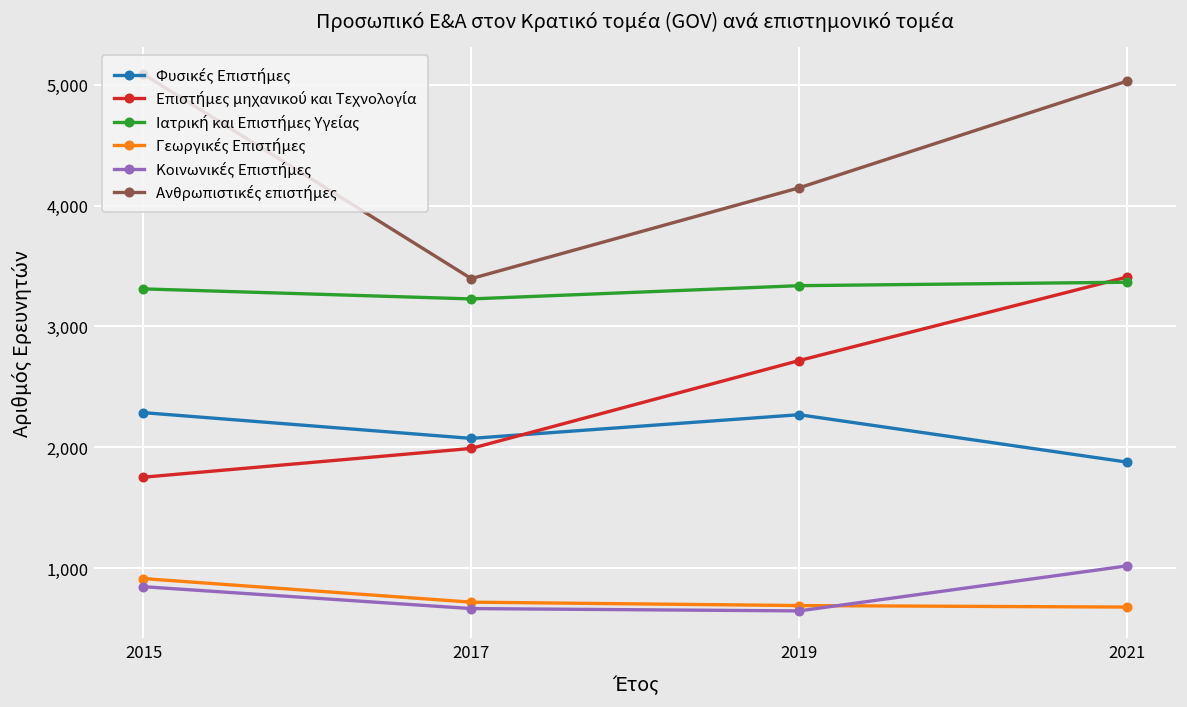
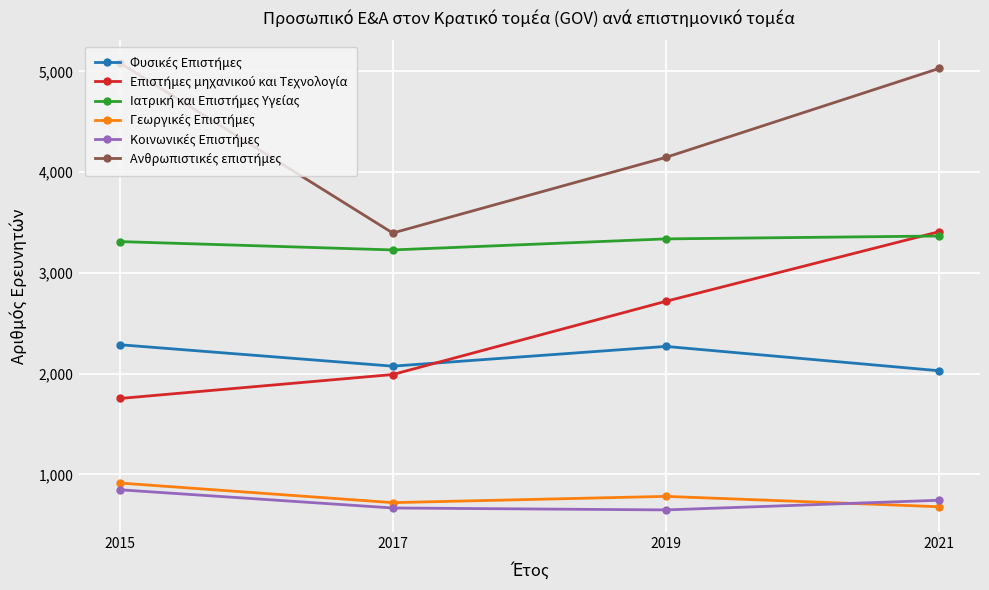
  {
    "Φυσικές Επιστήμες": {
      "2015": "2,290",
      "2017": "2,070",
      "2019": "2,270",
-     "2021": "1,880"
+     "2021": "2,030"
    },
    "Επιστήμες μηχανικού και Τεχνολογία": {
      "2015": "1,750",
      "2017": "1,990",
      "2019": "2,720",
      "2021": "3,410"
    },
    "Ιατρική και Επιστήμες Υγείας": {
      "2015": "3,310",
      "2017": "3,230",
      "2019": "3,340",
      "2021": "3,370"
    },
    "Γεωργικές Επιστήμες": {
      "2015": "910",
      "2017": "720",
-     "2019": "690",
+     "2019": "780",
      "2021": "680"
    },
    "Κοινωνικές Επιστήμες": {
      "2015": "850",
      "2017": "670",
      "2019": "650",
-     "2021": "1,020"
+     "2021": "740"
    },
    "Ανθρωπιστικές επιστήμες": {
      "2017": "3,400",
      "2019": "4,150",
      "2021": "5,030"
    }
  }
